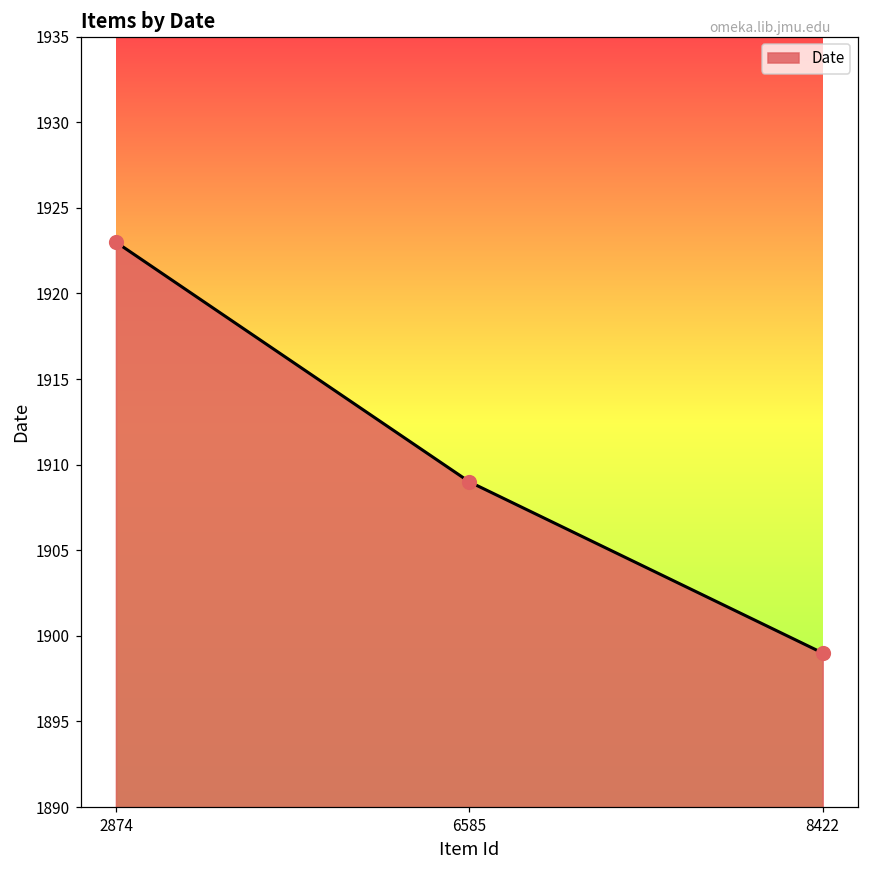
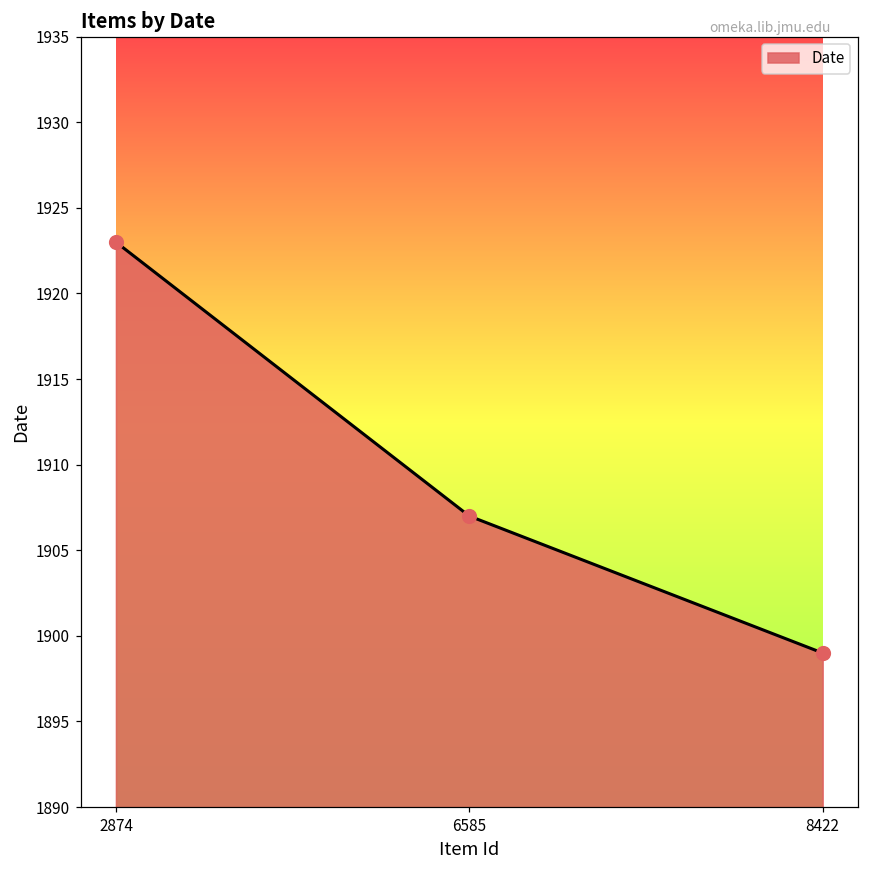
  {
    "2874": 1923,
-   "6585": 1909,
+   "6585": 1907,
    "8422": 1899
  }
